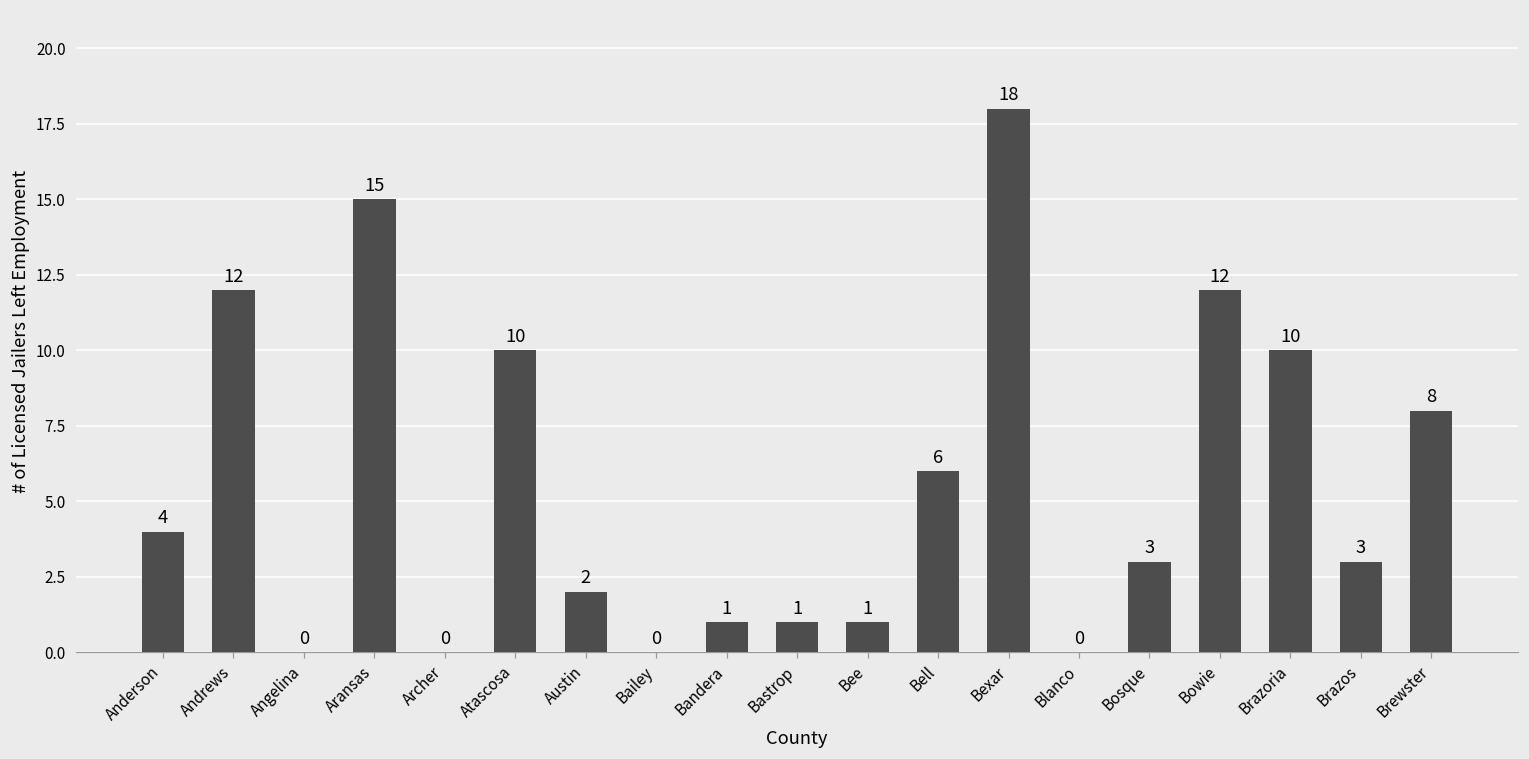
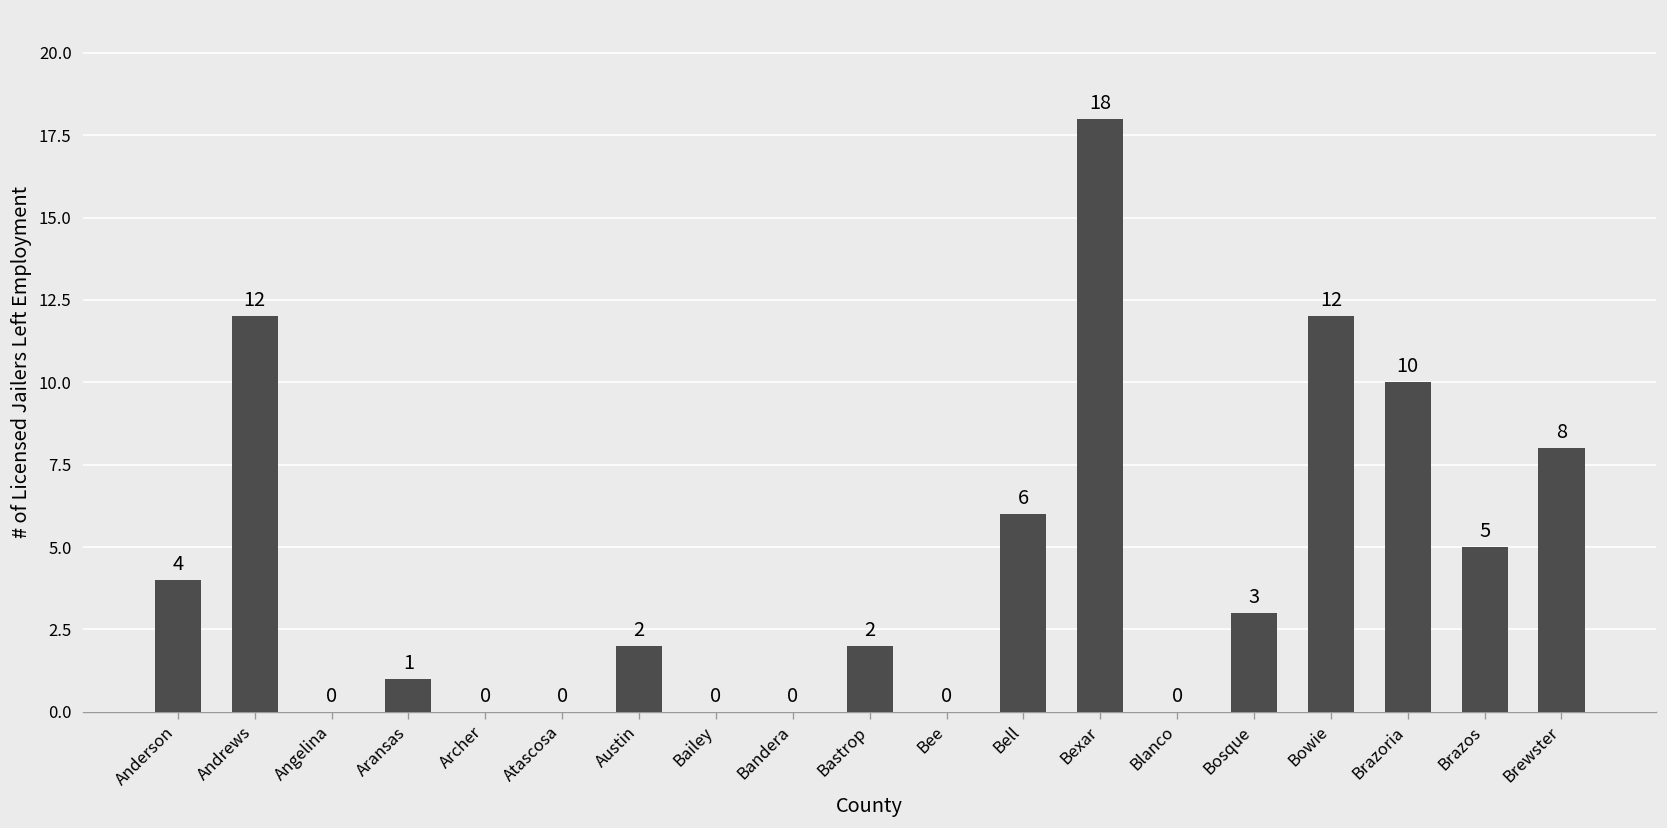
  {
    "Anderson": 4,
    "Andrews": 12,
    "Angelina": 0,
-   "Aransas": 15,
+   "Aransas": 1,
    "Archer": 0,
-   "Atascosa": 10,
+   "Atascosa": 0,
    "Austin": 2,
    "Bailey": 0,
-   "Bandera": 1,
-   "Bastrop": 1,
-   "Bee": 1,
+   "Bandera": 0,
+   "Bastrop": 2,
+   "Bee": 0,
    "Bell": 6,
    "Bexar": 18,
    "Blanco": 0,
    "Bosque": 3,
    "Bowie": 12,
    "Brazoria": 10,
-   "Brazos": 3,
+   "Brazos": 5,
    "Brewster": 8
  }
